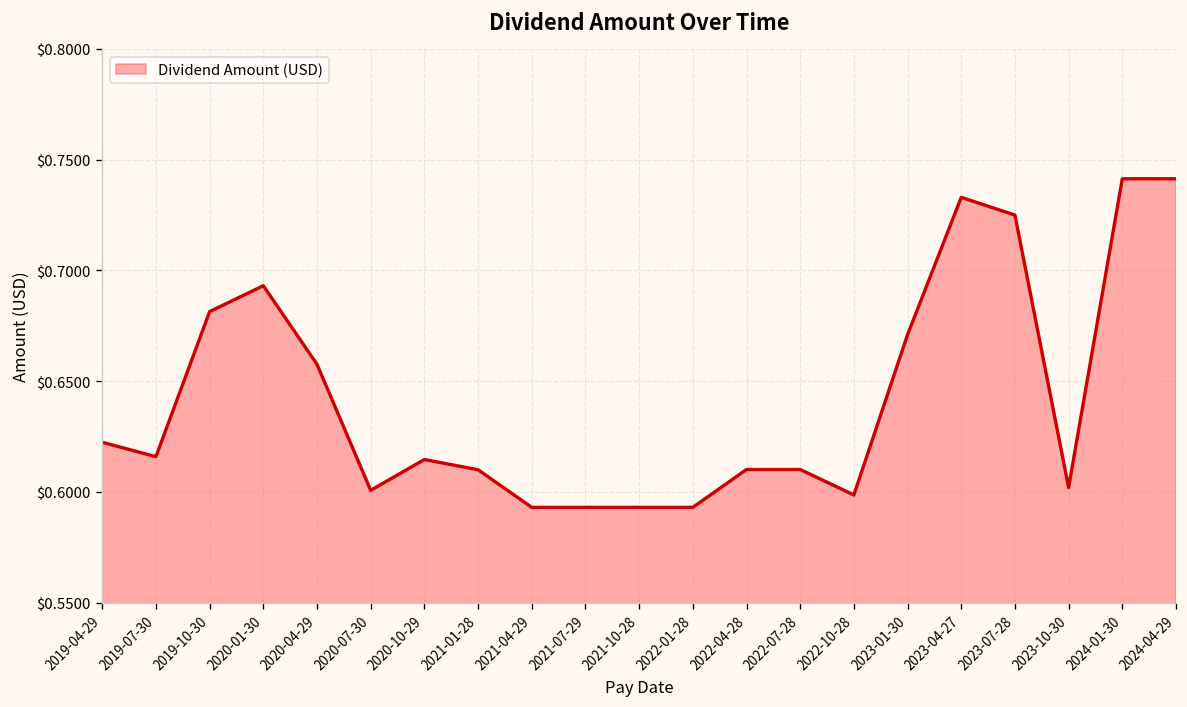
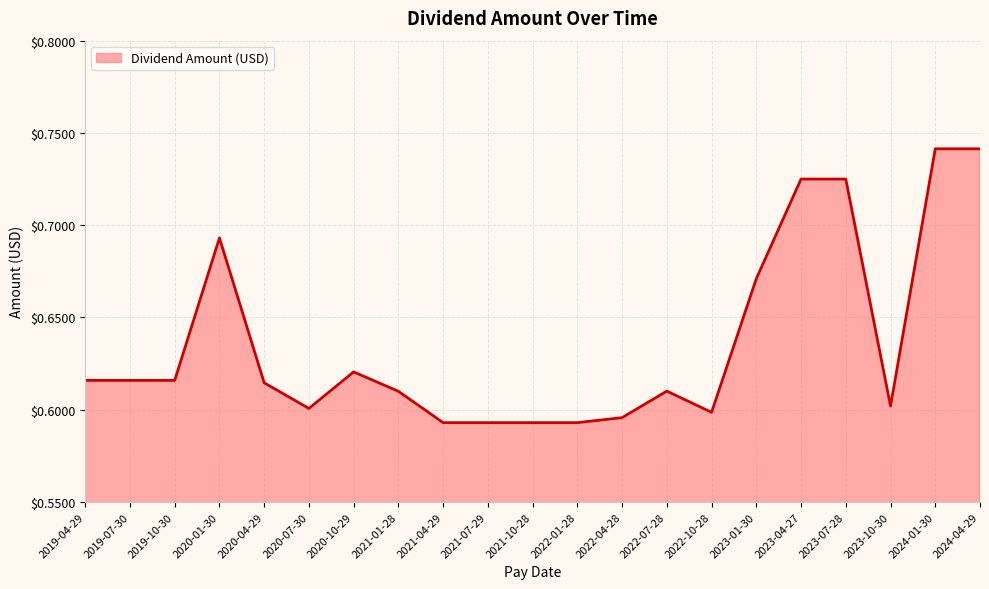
  {
-   "2019-04-29": "$0.622",
+   "2019-04-29": "$0.616",
    "2019-07-30": "$0.616",
-   "2019-10-30": "$0.681",
+   "2019-10-30": "$0.616",
    "2020-01-30": "$0.693",
-   "2020-04-29": "$0.658",
+   "2020-04-29": "$0.615",
    "2020-07-30": "$0.601",
-   "2020-10-29": "$0.615",
+   "2020-10-29": "$0.621",
    "2021-01-28": "$0.610",
    "2021-04-29": "$0.593",
    "2021-07-29": "$0.593",
    "2021-10-28": "$0.593",
    "2022-01-28": "$0.593",
-   "2022-04-28": "$0.610",
+   "2022-04-28": "$0.596",
    "2022-07-28": "$0.610",
    "2022-10-28": "$0.599",
    "2023-01-30": "$0.671",
-   "2023-04-27": "$0.733",
+   "2023-04-27": "$0.725",
    "2023-07-28": "$0.725",
    "2023-10-30": "$0.602",
    "2024-01-30": "$0.741",
    "2024-04-29": "$0.741"
  }
